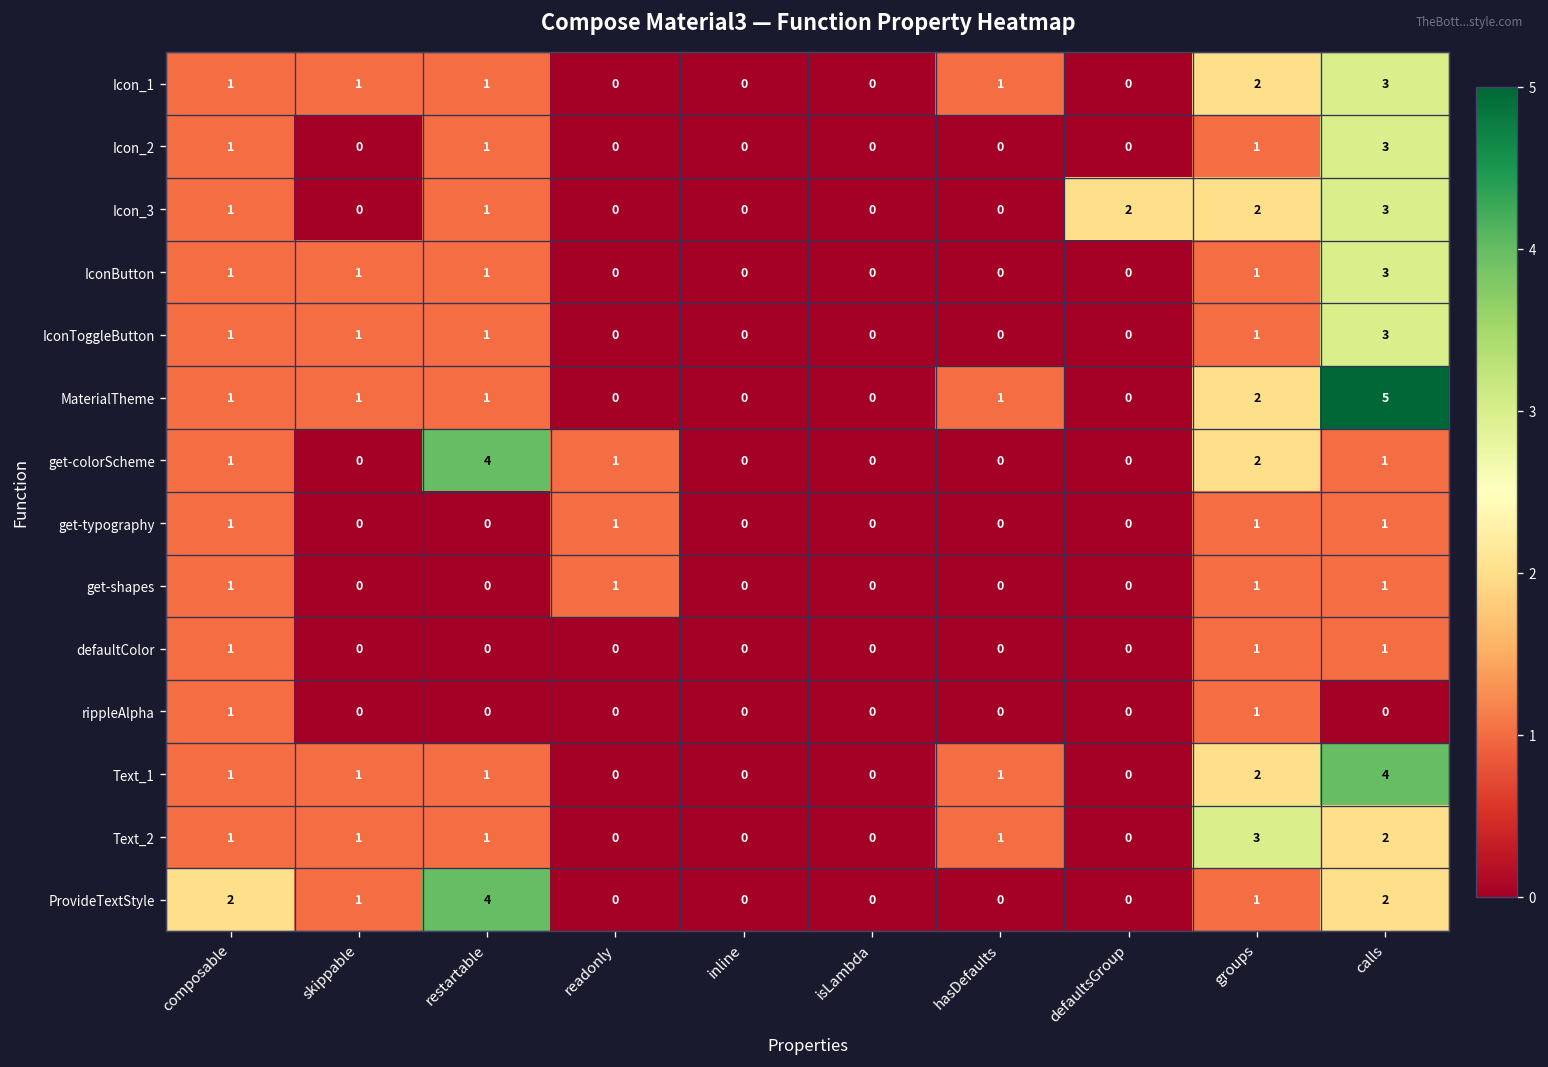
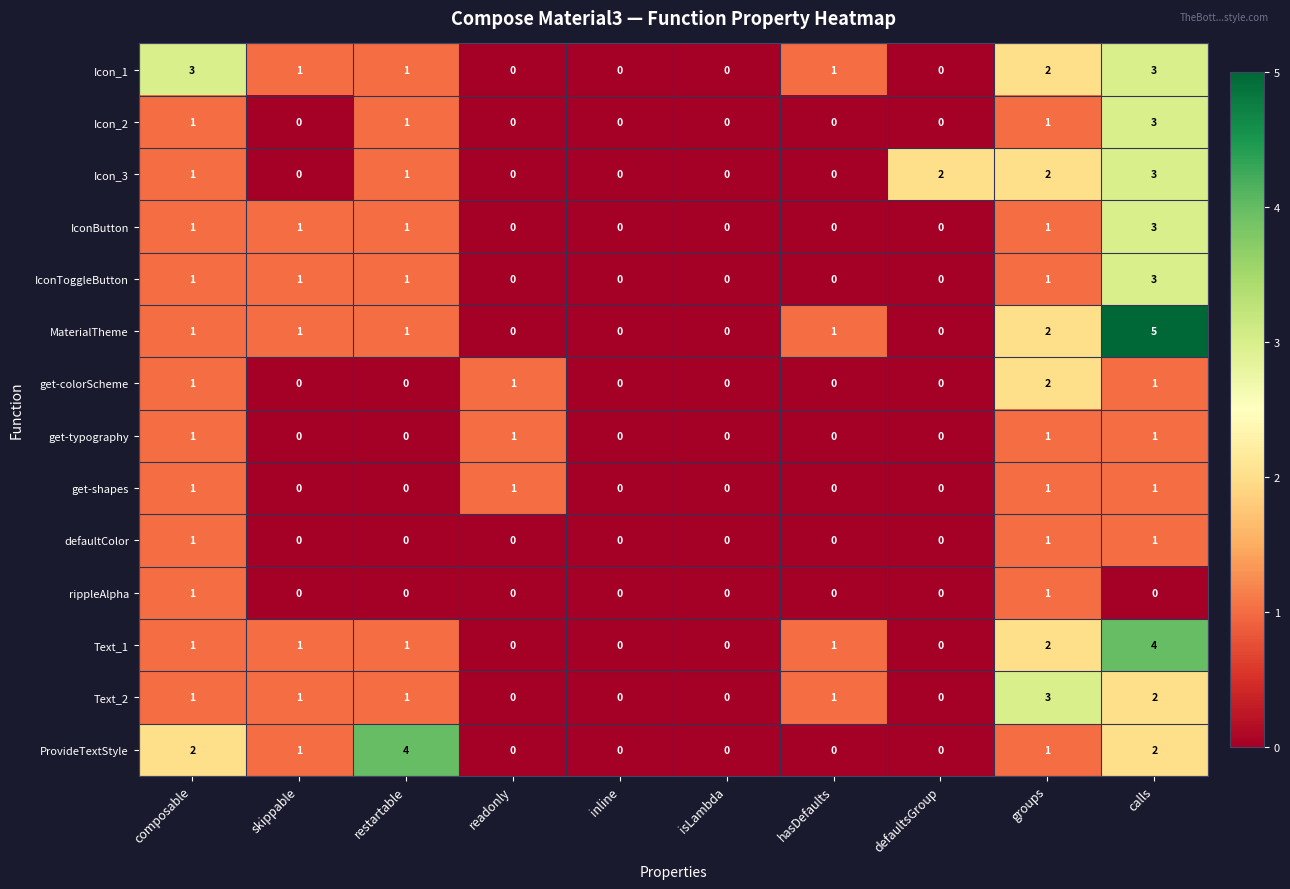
  {
    "Icon_1": {
-     "composable": 1,
+     "composable": 3,
      "skippable": 1,
      "restartable": 1,
      "readonly": 0,
      "inline": 0,
      "isLambda": 0,
      "hasDefaults": 1,
      "defaultsGroup": 0,
      "groups": 2,
      "calls": 3
    },
    "Icon_2": {
      "composable": 1,
      "skippable": 0,
      "restartable": 1,
      "readonly": 0,
      "inline": 0,
      "isLambda": 0,
      "hasDefaults": 0,
      "defaultsGroup": 0,
      "groups": 1,
      "calls": 3
    },
    "Icon_3": {
      "composable": 1,
      "skippable": 0,
      "restartable": 1,
      "readonly": 0,
      "inline": 0,
      "isLambda": 0,
      "hasDefaults": 0,
      "defaultsGroup": 2,
      "groups": 2,
      "calls": 3
    },
    "IconButton": {
      "composable": 1,
      "skippable": 1,
      "restartable": 1,
      "readonly": 0,
      "inline": 0,
      "isLambda": 0,
      "hasDefaults": 0,
      "defaultsGroup": 0,
      "groups": 1,
      "calls": 3
    },
    "IconToggleButton": {
      "composable": 1,
      "skippable": 1,
      "restartable": 1,
      "readonly": 0,
      "inline": 0,
      "isLambda": 0,
      "hasDefaults": 0,
      "defaultsGroup": 0,
      "groups": 1,
      "calls": 3
    },
    "MaterialTheme": {
      "composable": 1,
      "skippable": 1,
      "restartable": 1,
      "readonly": 0,
      "inline": 0,
      "isLambda": 0,
      "hasDefaults": 1,
      "defaultsGroup": 0,
      "groups": 2,
      "calls": 5
    },
    "get-colorScheme": {
      "composable": 1,
      "skippable": 0,
-     "restartable": 4,
+     "restartable": 0,
      "readonly": 1,
      "inline": 0,
      "isLambda": 0,
      "hasDefaults": 0,
      "defaultsGroup": 0,
      "groups": 2,
      "calls": 1
    },
    "get-typography": {
      "composable": 1,
      "skippable": 0,
      "restartable": 0,
      "readonly": 1,
      "inline": 0,
      "isLambda": 0,
      "hasDefaults": 0,
      "defaultsGroup": 0,
      "groups": 1,
      "calls": 1
    },
    "get-shapes": {
      "composable": 1,
      "skippable": 0,
      "restartable": 0,
      "readonly": 1,
      "inline": 0,
      "isLambda": 0,
      "hasDefaults": 0,
      "defaultsGroup": 0,
      "groups": 1,
      "calls": 1
    },
    "defaultColor": {
      "composable": 1,
      "skippable": 0,
      "restartable": 0,
      "readonly": 0,
      "inline": 0,
      "isLambda": 0,
      "hasDefaults": 0,
      "defaultsGroup": 0,
      "groups": 1,
      "calls": 1
    },
    "rippleAlpha": {
      "composable": 1,
      "skippable": 0,
      "restartable": 0,
      "readonly": 0,
      "inline": 0,
      "isLambda": 0,
      "hasDefaults": 0,
      "defaultsGroup": 0,
      "groups": 1,
      "calls": 0
    },
    "Text_1": {
      "composable": 1,
      "skippable": 1,
      "restartable": 1,
      "readonly": 0,
      "inline": 0,
      "isLambda": 0,
      "hasDefaults": 1,
      "defaultsGroup": 0,
      "groups": 2,
      "calls": 4
    },
    "Text_2": {
      "composable": 1,
      "skippable": 1,
      "restartable": 1,
      "readonly": 0,
      "inline": 0,
      "isLambda": 0,
      "hasDefaults": 1,
      "defaultsGroup": 0,
      "groups": 3,
      "calls": 2
    },
    "ProvideTextStyle": {
      "composable": 2,
      "skippable": 1,
      "restartable": 4,
      "readonly": 0,
      "inline": 0,
      "isLambda": 0,
      "hasDefaults": 0,
      "defaultsGroup": 0,
      "groups": 1,
      "calls": 2
    }
  }
